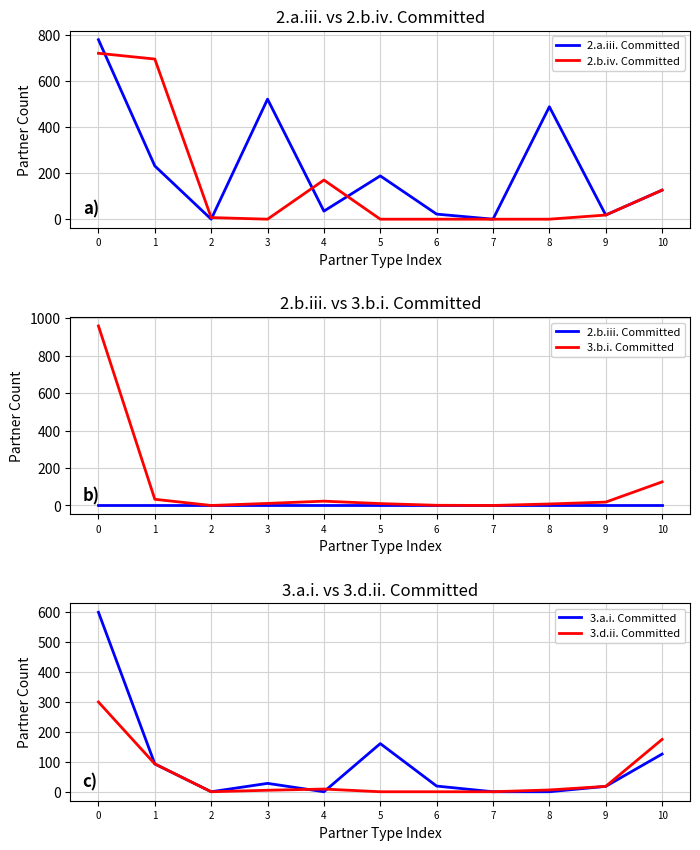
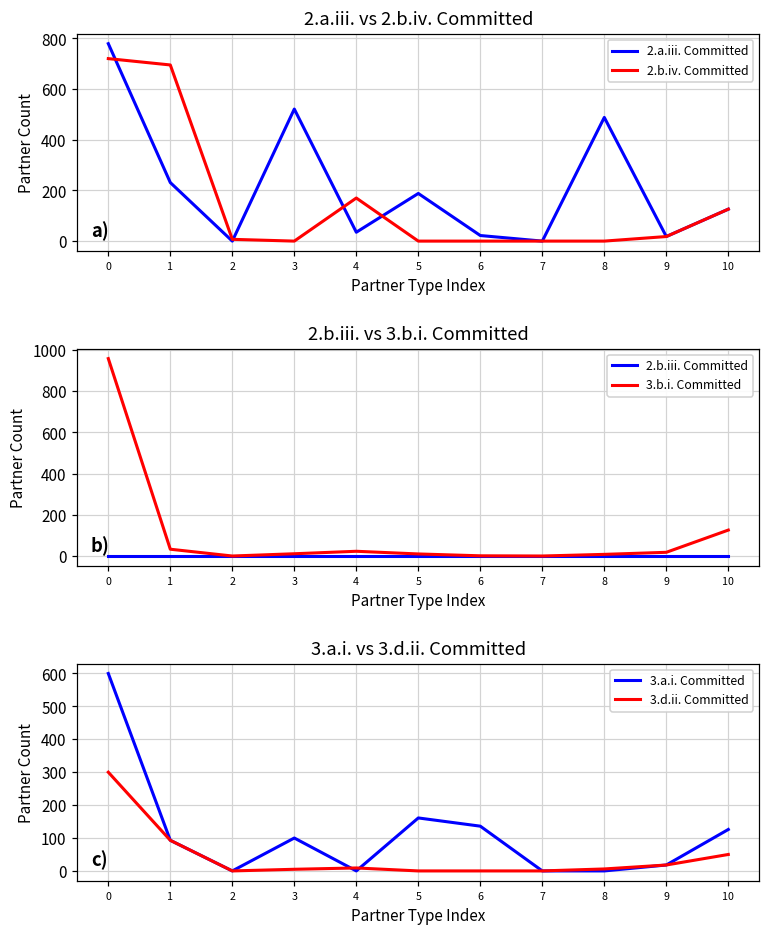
  {
    "2.a.iii. vs 2.b.iv. Committed": {
      "2.a.iii. Committed": {
        "0": 780,
        "1": 230,
        "3": 520,
        "4": 40,
        "5": 190,
        "6": 20,
        "8": 490
      },
      "2.b.iv. Committed": {
        "0": 720,
        "1": 700,
        "3": 0,
        "4": 170,
        "5": 0,
        "6": 0,
        "8": 0
      }
    },
    "2.b.iii. vs 3.b.i. Committed": {
      "2.b.iii. Committed": {
        "0": 0,
        "1": 0,
        "4": 0,
        "9": 0,
        "10": 0
      },
      "3.b.i. Committed": {
        "0": 960,
        "1": 30,
        "4": 20,
        "9": 20,
        "10": 130
      }
    },
    "3.a.i. vs 3.d.ii. Committed": {
      "3.a.i. Committed": {
        "0": 600,
-       "3": 30,
+       "3": 100,
        "4": 0,
        "5": 160,
-       "6": 20,
+       "6": 140,
        "10": 130
      },
      "3.d.ii. Committed": {
        "0": 300,
        "3": 10,
        "4": 10,
        "5": 0,
        "6": 0,
-       "10": 180
+       "10": 50
      }
    }
  }
